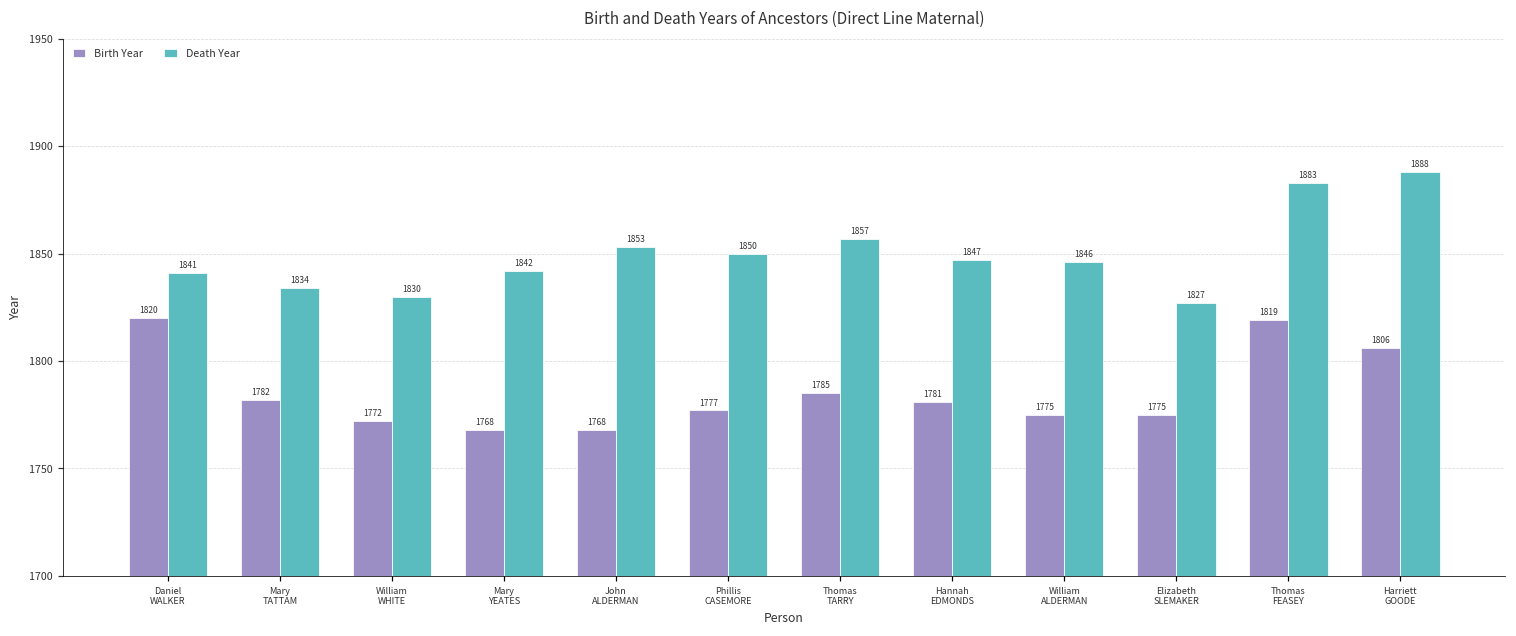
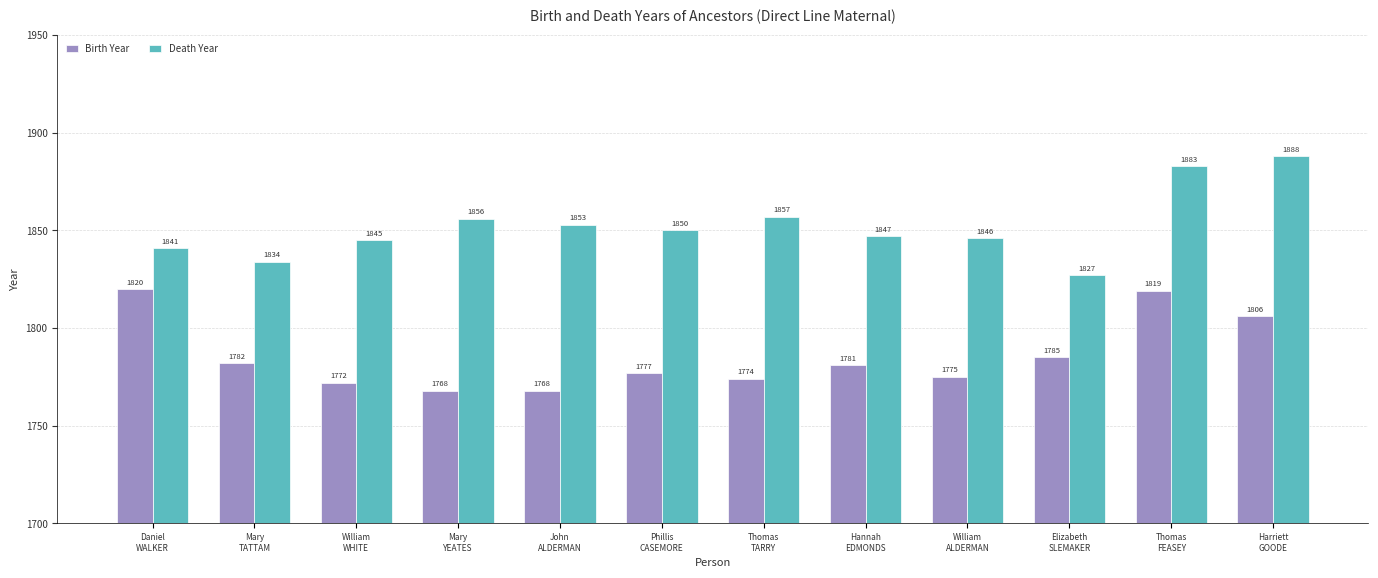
  {
    "Birth Year": {
      "Daniel WALKER": 1820,
      "Mary TATTAM": 1782,
      "William WHITE": 1772,
      "Mary YEATES": 1768,
      "John ALDERMAN": 1768,
      "Phillis CASEMORE": 1777,
-     "Thomas TARRY": 1785,
+     "Thomas TARRY": 1774,
      "Hannah EDMONDS": 1781,
      "William ALDERMAN": 1775,
-     "Elizabeth SLEMAKER": 1775,
+     "Elizabeth SLEMAKER": 1785,
      "Thomas FEASEY": 1819,
      "Harriett GOODE": 1806
    },
    "Death Year": {
      "Daniel WALKER": 1841,
      "Mary TATTAM": 1834,
-     "William WHITE": 1830,
-     "Mary YEATES": 1842,
+     "William WHITE": 1845,
+     "Mary YEATES": 1856,
      "John ALDERMAN": 1853,
      "Phillis CASEMORE": 1850,
      "Thomas TARRY": 1857,
      "Hannah EDMONDS": 1847,
      "William ALDERMAN": 1846,
      "Elizabeth SLEMAKER": 1827,
      "Thomas FEASEY": 1883,
      "Harriett GOODE": 1888
    }
  }
